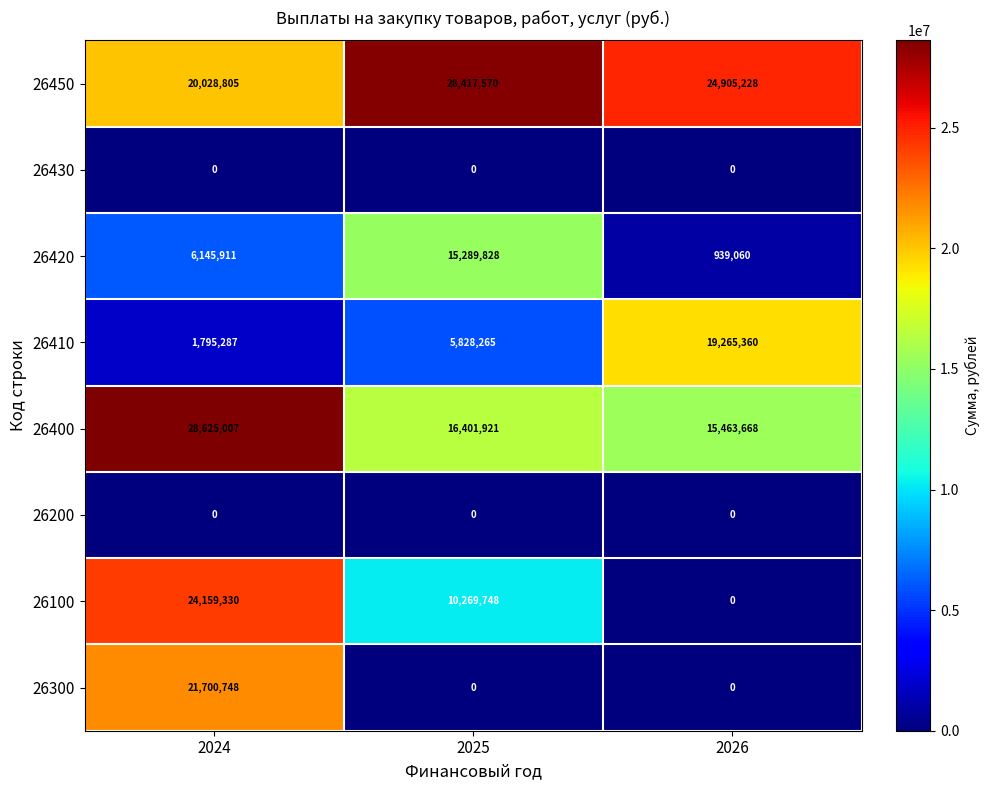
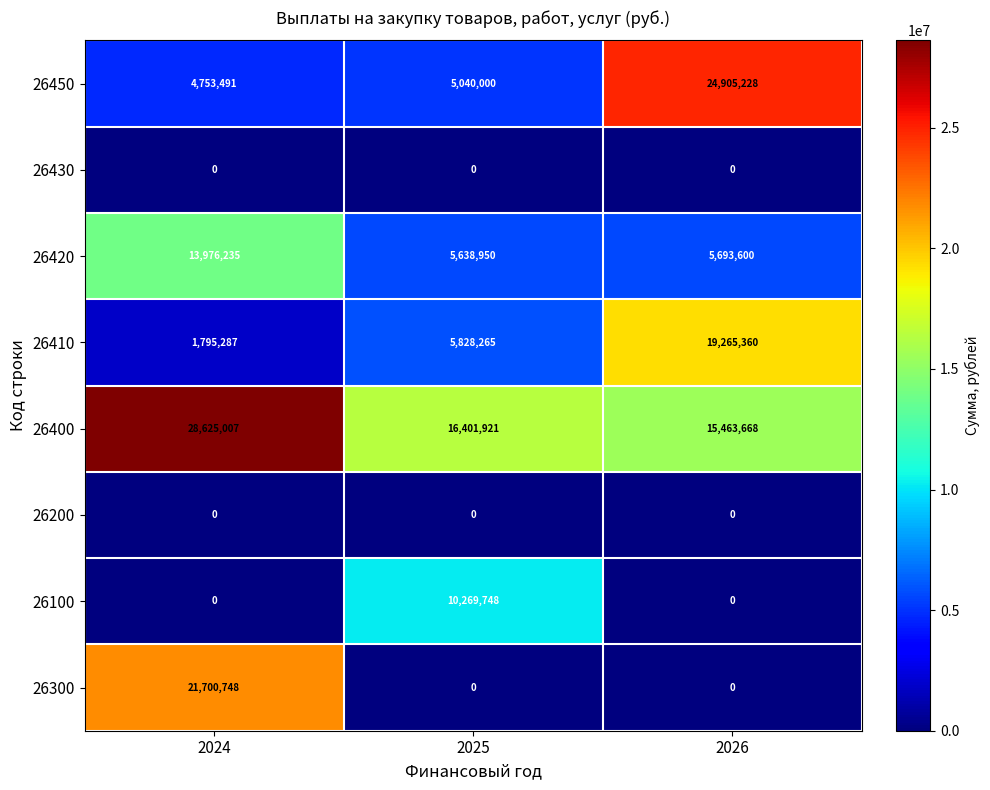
  {
    "26450": {
-     "2024": "20,028,805",
-     "2025": "28,417,570",
+     "2024": "4,753,491",
+     "2025": "5,040,000",
      "2026": "24,905,228"
    },
    "26430": {
      "2024": "0",
      "2025": "0",
      "2026": "0"
    },
    "26420": {
-     "2024": "6,145,911",
-     "2025": "15,289,828",
-     "2026": "939,060"
+     "2024": "13,976,235",
+     "2025": "5,638,950",
+     "2026": "5,693,600"
    },
    "26410": {
      "2024": "1,795,287",
      "2025": "5,828,265",
      "2026": "19,265,360"
    },
    "26400": {
      "2024": "28,625,007",
      "2025": "16,401,921",
      "2026": "15,463,668"
    },
    "26200": {
      "2024": "0",
      "2025": "0",
      "2026": "0"
    },
    "26100": {
-     "2024": "24,159,330",
+     "2024": "0",
      "2025": "10,269,748",
      "2026": "0"
    },
    "26300": {
      "2024": "21,700,748",
      "2025": "0",
      "2026": "0"
    }
  }
